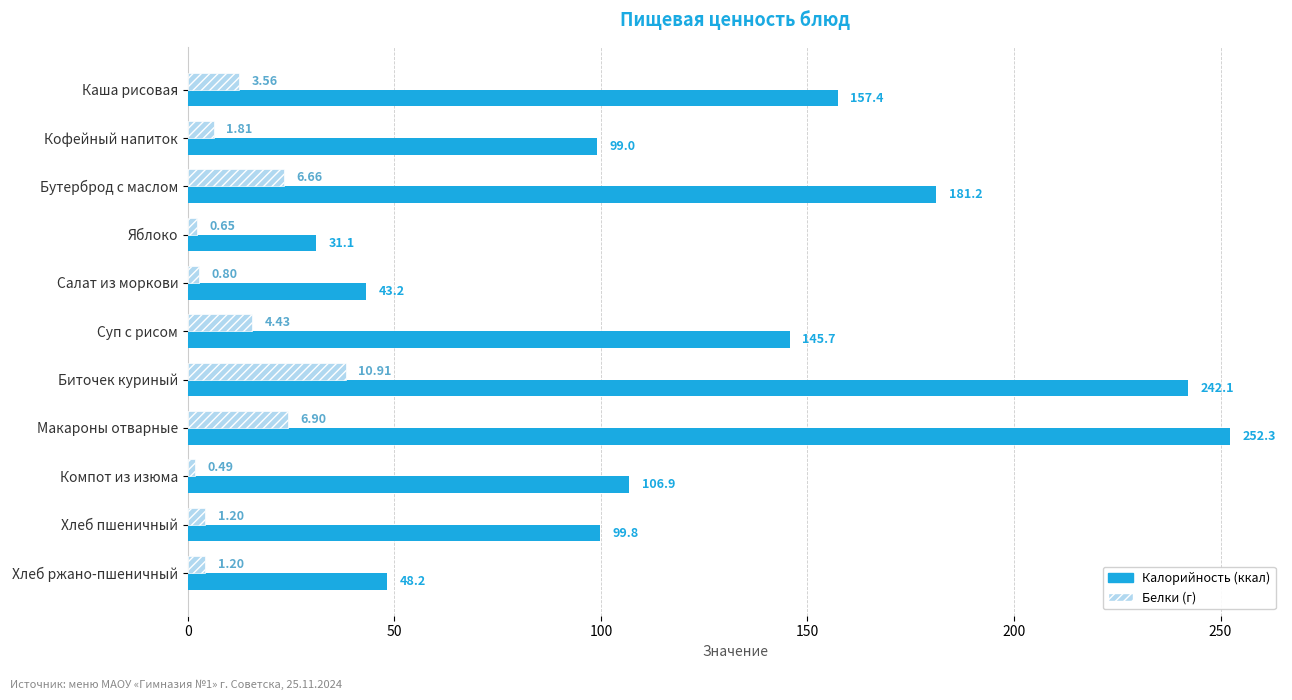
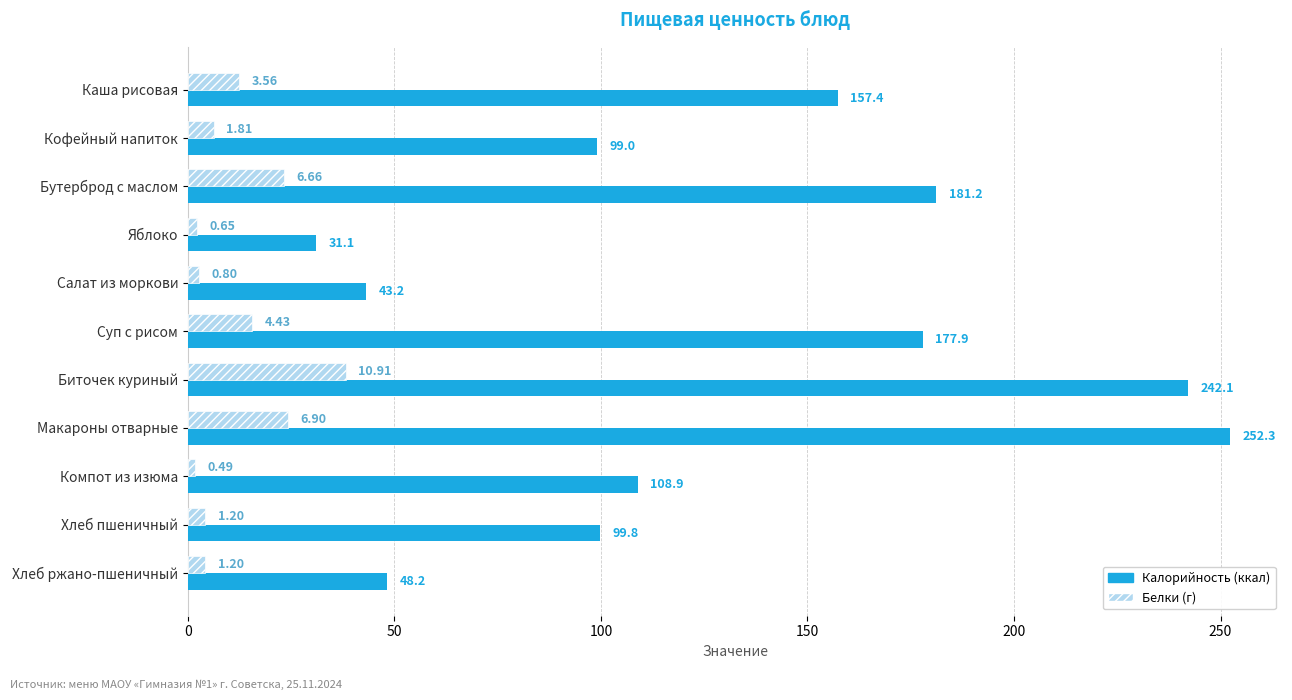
  {
    "Калорийность (ккал)": {
      "Каша рисовая": 157.4,
      "Кофейный напиток": 99.0,
      "Бутерброд с маслом": 181.2,
      "Яблоко": 31.1,
      "Салат из моркови": 43.2,
-     "Суп с рисом": 145.7,
+     "Суп с рисом": 177.9,
      "Биточек куриный": 242.1,
      "Макароны отварные": 252.3,
-     "Компот из изюма": 106.9,
+     "Компот из изюма": 108.9,
      "Хлеб пшеничный": 99.8,
      "Хлеб ржано-пшеничный": 48.2
    }
  }
